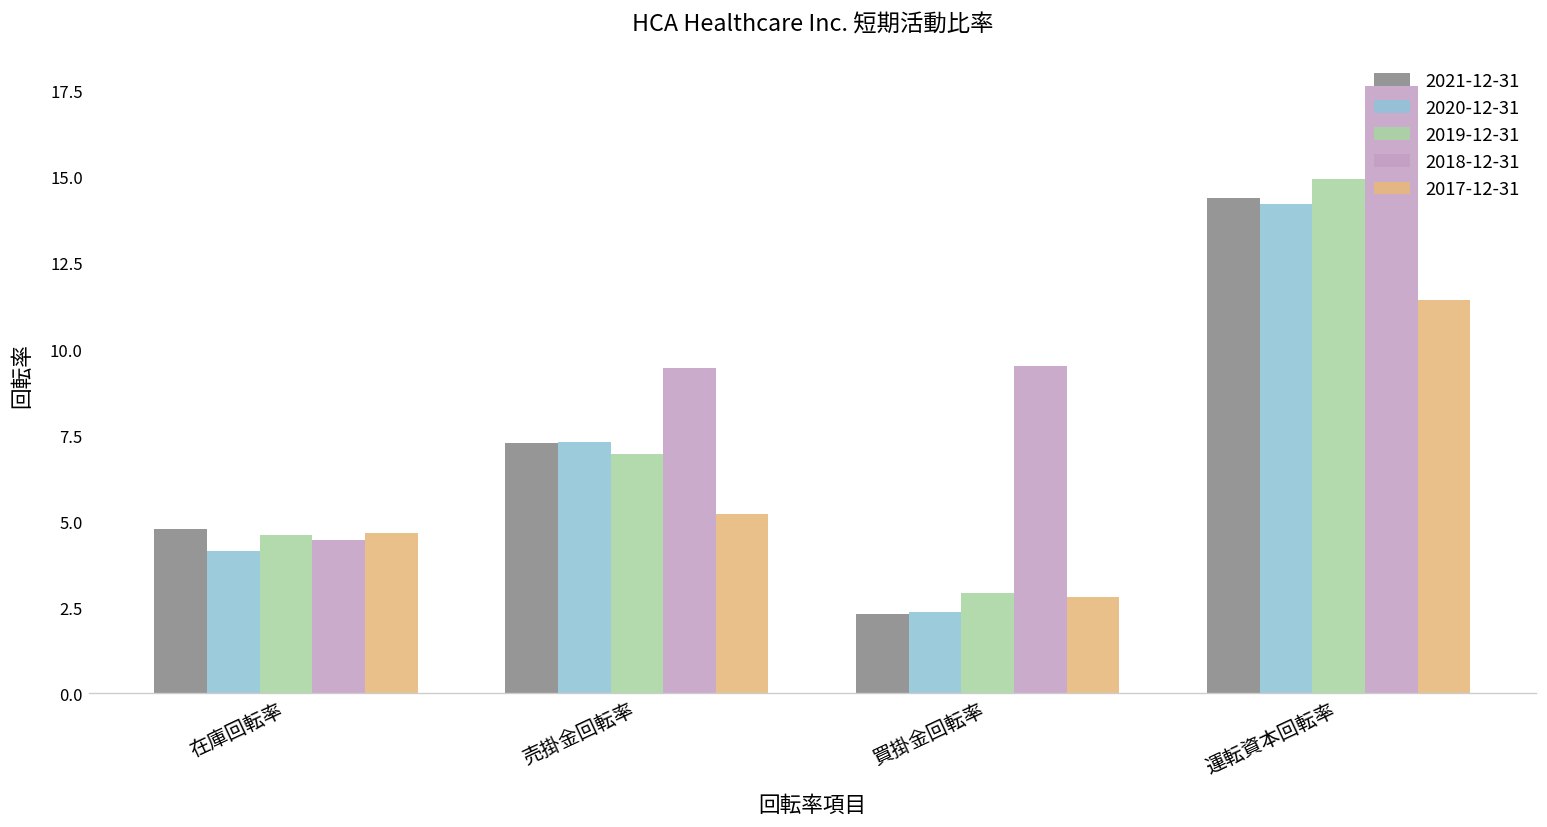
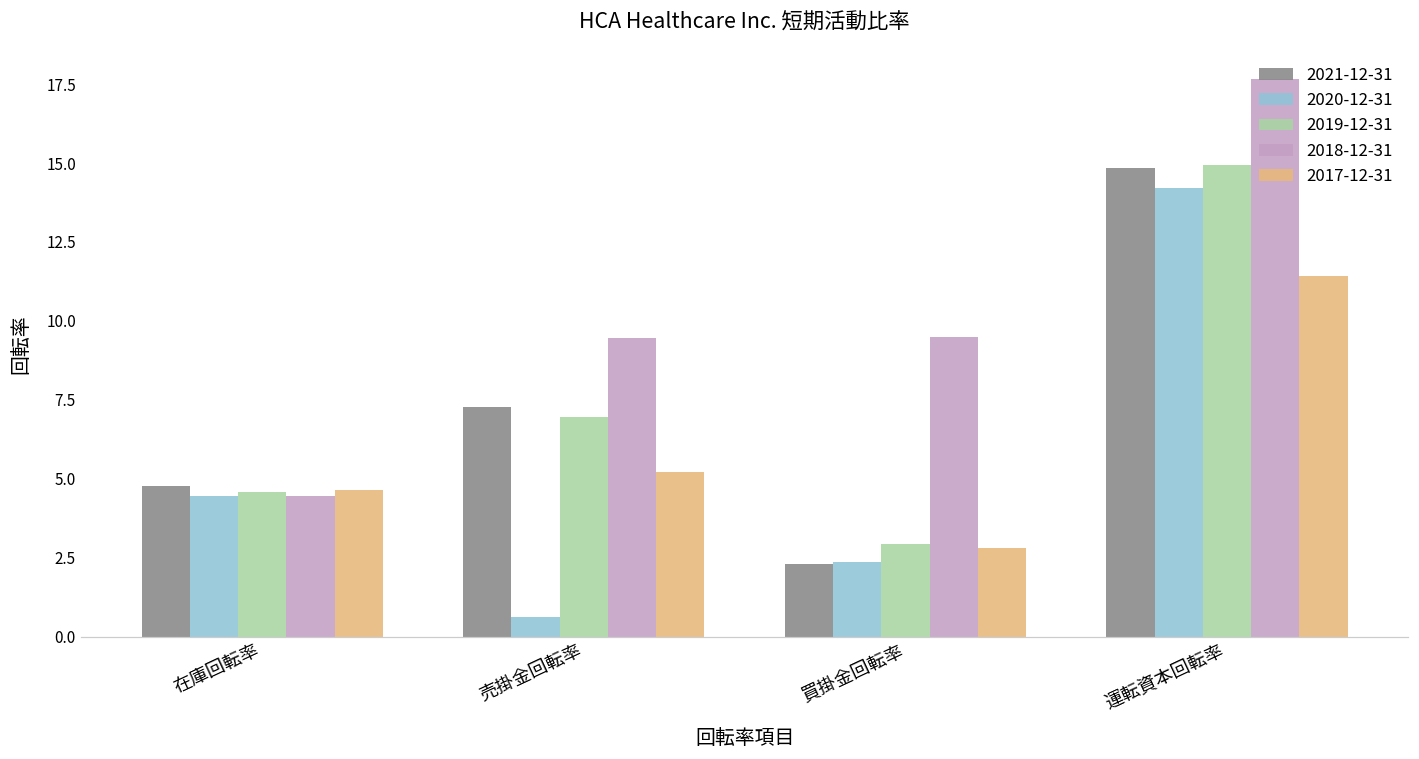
  {
    "2021-12-31": {
      "在庫回転率": 4.8,
      "売掛金回転率": 7.3,
      "買掛金回転率": 2.3,
-     "運転資本回転率": 14.4
+     "運転資本回転率": 14.8
    },
    "2020-12-31": {
-     "在庫回転率": 4.1,
-     "売掛金回転率": 7.3,
+     "在庫回転率": 4.5,
+     "売掛金回転率": 0.6,
      "買掛金回転率": 2.4,
      "運転資本回転率": 14.2
    },
    "2019-12-31": {
      "在庫回転率": 4.6,
      "売掛金回転率": 7.0,
      "買掛金回転率": 2.9,
      "運転資本回転率": 14.9
    },
    "2018-12-31": {
      "在庫回転率": 4.5,
      "売掛金回転率": 9.5,
      "買掛金回転率": 9.5,
      "運転資本回転率": 17.7
    },
    "2017-12-31": {
      "在庫回転率": 4.7,
      "売掛金回転率": 5.2,
      "買掛金回転率": 2.8,
      "運転資本回転率": 11.4
    }
  }
